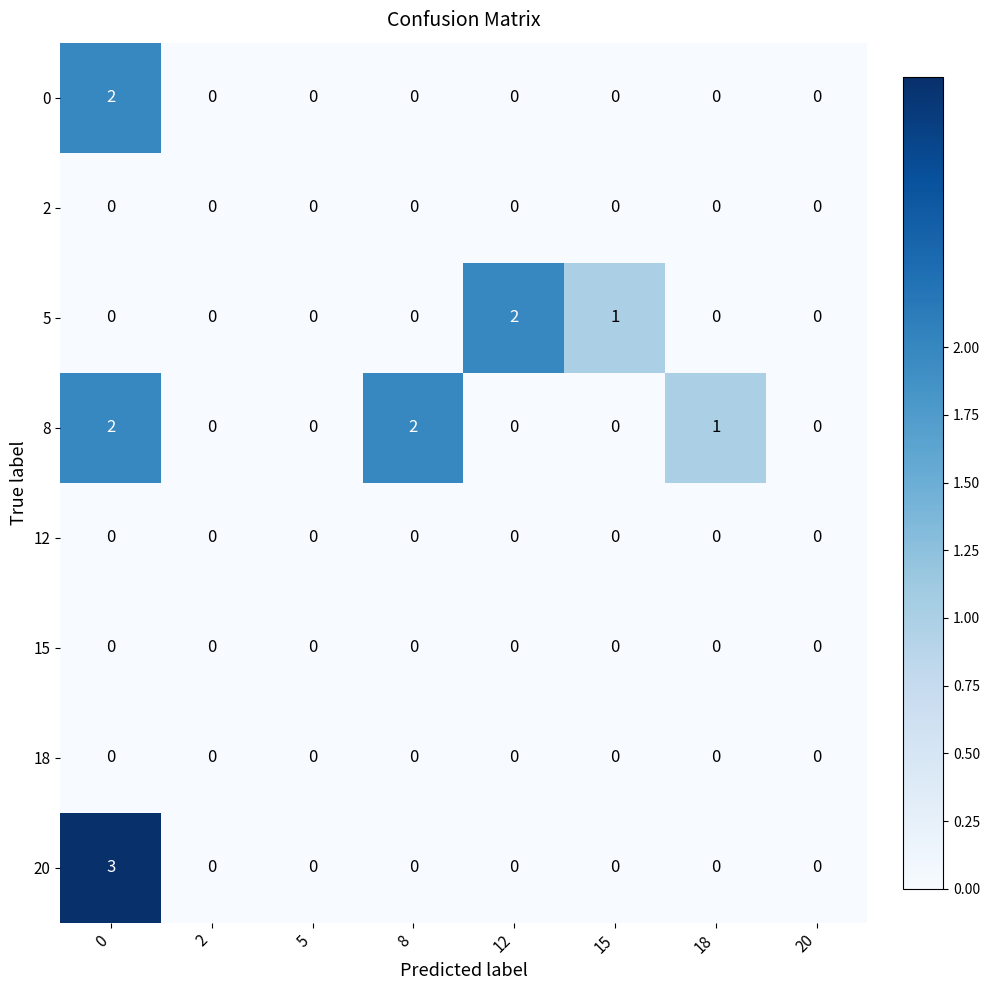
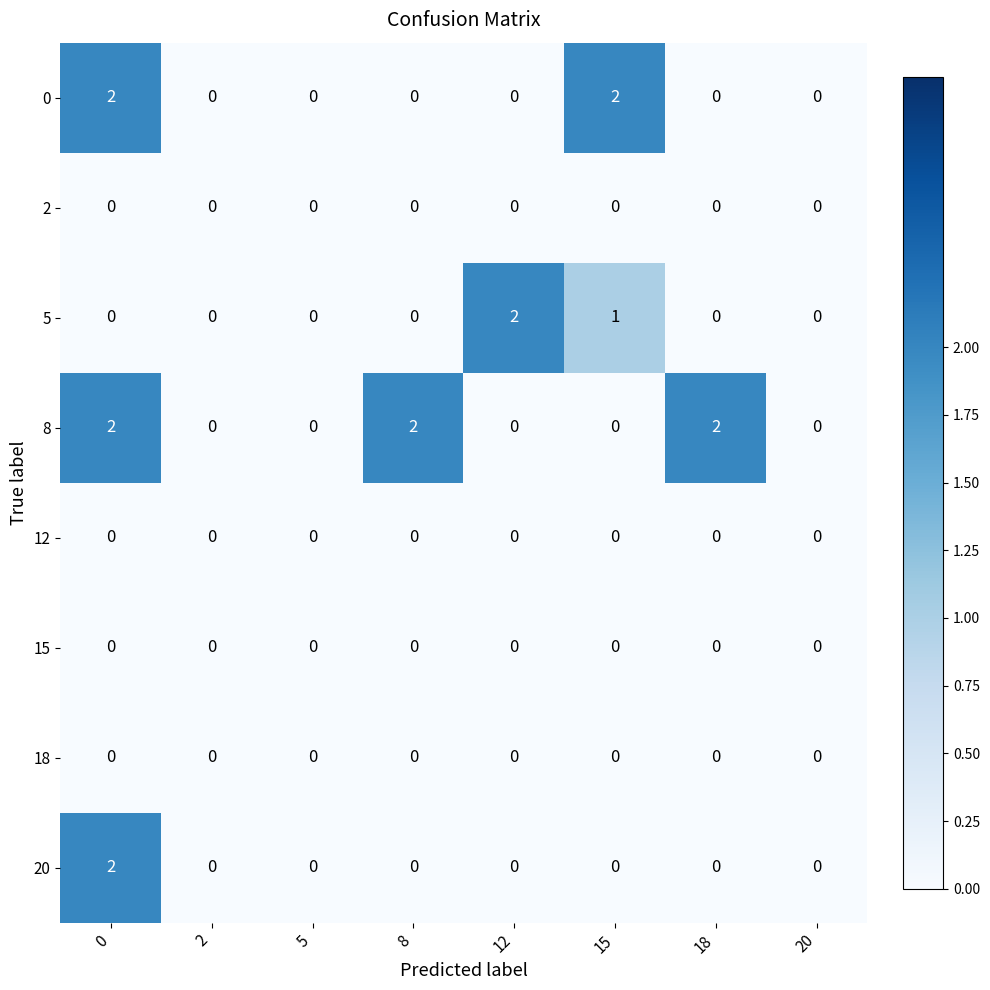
  {
    "0": {
      "0": 2,
      "2": 0,
      "5": 0,
      "8": 0,
      "12": 0,
-     "15": 0,
+     "15": 2,
      "18": 0,
      "20": 0
    },
    "2": {
      "0": 0,
      "2": 0,
      "5": 0,
      "8": 0,
      "12": 0,
      "15": 0,
      "18": 0,
      "20": 0
    },
    "5": {
      "0": 0,
      "2": 0,
      "5": 0,
      "8": 0,
      "12": 2,
      "15": 1,
      "18": 0,
      "20": 0
    },
    "8": {
      "0": 2,
      "2": 0,
      "5": 0,
      "8": 2,
      "12": 0,
      "15": 0,
-     "18": 1,
+     "18": 2,
      "20": 0
    },
    "12": {
      "0": 0,
      "2": 0,
      "5": 0,
      "8": 0,
      "12": 0,
      "15": 0,
      "18": 0,
      "20": 0
    },
    "15": {
      "0": 0,
      "2": 0,
      "5": 0,
      "8": 0,
      "12": 0,
      "15": 0,
      "18": 0,
      "20": 0
    },
    "18": {
      "0": 0,
      "2": 0,
      "5": 0,
      "8": 0,
      "12": 0,
      "15": 0,
      "18": 0,
      "20": 0
    },
    "20": {
-     "0": 3,
+     "0": 2,
      "2": 0,
      "5": 0,
      "8": 0,
      "12": 0,
      "15": 0,
      "18": 0,
      "20": 0
    }
  }
